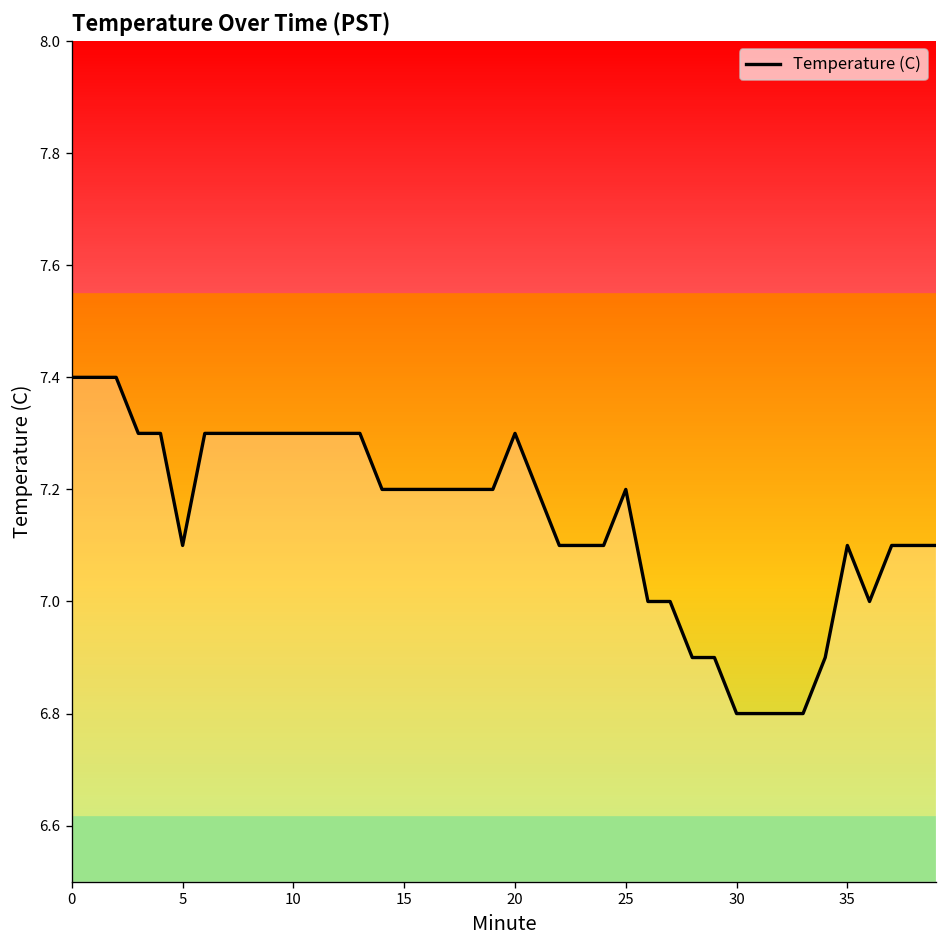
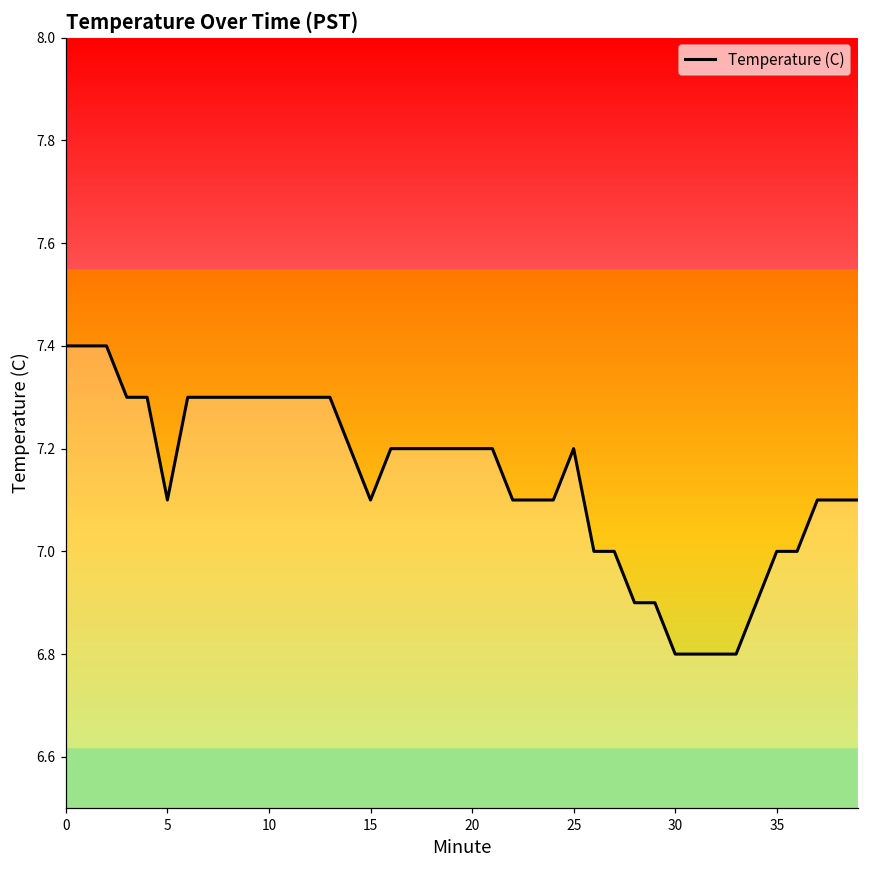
  {
    "0": 7.4,
    "5": 7.1,
    "10": 7.3,
-   "15": 7.2,
-   "20": 7.3,
+   "15": 7.1,
+   "20": 7.2,
    "25": 7.2,
    "30": 6.8,
-   "35": 7.1
+   "35": 7.0
  }
